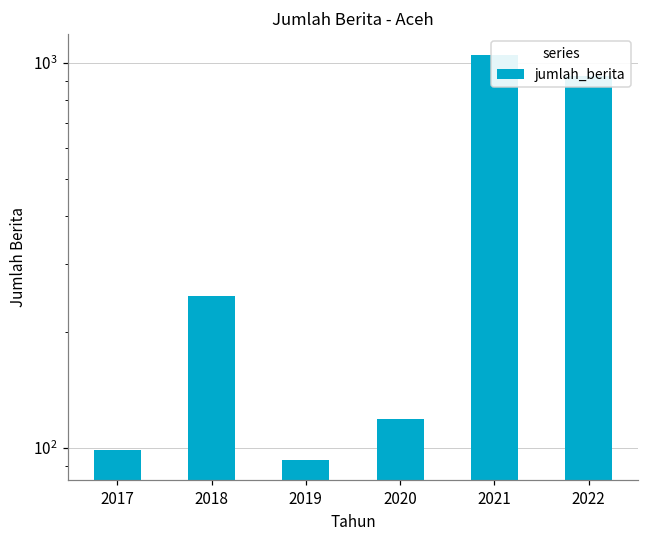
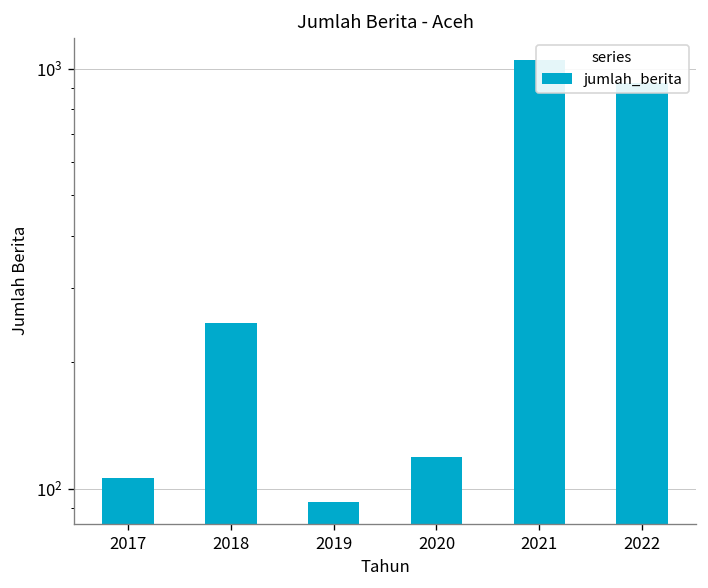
  {
-   "2017": 99,
+   "2017": 106,
    "2018": 250,
    "2019": 93,
    "2020": 119
  }
